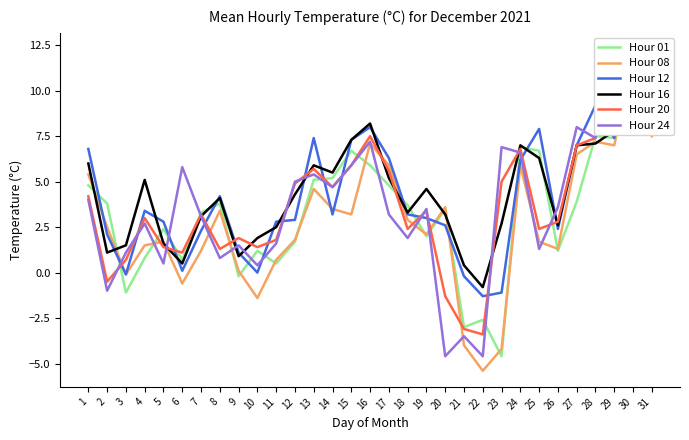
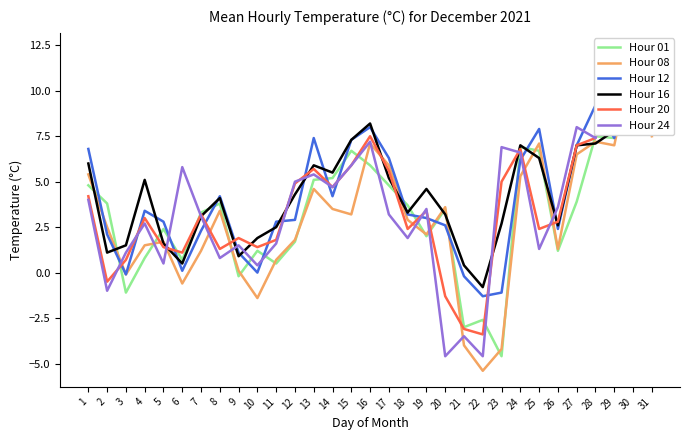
  {
    "Hour 01": {
      "1": 4.8,
      "2": 3.8,
      "3": -1.1,
      "4": 0.8,
      "5": 2.4,
      "6": 0.7,
      "8": 3.8,
      "9": -0.2,
      "10": 1.2,
      "11": 0.5,
      "13": 5.1,
      "14": 5.2,
      "15": 6.7,
      "16": 5.9,
      "17": 4.8,
      "18": 3.7,
      "22": -2.6,
      "23": -4.6,
      "25": 6.7,
      "27": 3.9
    },
    "Hour 08": {
      "1": 5.4,
      "2": 2.5,
      "4": 1.5,
      "6": -0.6,
      "7": 1.2,
      "8": 3.4,
      "9": 0.1,
      "10": -1.4,
      "11": 0.7,
      "13": 4.6,
      "14": 3.5,
      "15": 3.2,
      "17": 5.9,
      "18": 2.9,
      "21": -4.0,
      "22": -5.4,
      "23": -4.2,
-     "24": 5.9,
-     "25": 1.7,
+     "24": 5.3,
+     "25": 7.1,
      "27": 6.5,
      "29": 7.0,
      "31": 7.5
    },
    "Hour 12": {
      "1": 6.8,
      "2": 2.1,
      "4": 3.4,
      "5": 2.8,
      "6": 0.1,
      "7": 2.3,
      "9": 1.1,
      "10": 0.0,
      "11": 2.8,
      "12": 2.9,
      "13": 7.4,
-     "14": 3.2,
+     "14": 4.2,
      "16": 8.0,
      "17": 6.3,
      "19": 3.0,
      "20": 2.6,
      "21": -0.2,
      "22": -1.3,
      "23": -1.1,
      "24": 6.2,
      "25": 7.9,
      "26": 2.4
    },
    "Hour 16": {
      "1": 6.0,
      "2": 1.1,
      "3": 1.5,
      "4": 5.1,
      "6": 0.5,
      "9": 0.9,
      "10": 1.9,
      "11": 2.5,
      "12": 4.3,
      "13": 5.9,
      "14": 5.5,
      "16": 8.2,
      "17": 5.2,
      "19": 4.6,
      "20": 3.2,
      "21": 0.4,
      "22": -0.8,
      "23": 2.7,
      "25": 6.3,
      "26": 2.6
    },
    "Hour 20": {
      "1": 4.2,
      "2": -0.5,
      "3": 0.7,
      "4": 3.0,
      "5": 1.4,
      "6": 1.1,
      "8": 1.3,
      "9": 1.9,
      "10": 1.4,
      "11": 1.8,
      "13": 5.7,
      "16": 7.5,
      "17": 5.6,
      "18": 2.4,
      "20": -1.3,
      "22": -3.4,
      "23": 5.0,
      "25": 2.4,
      "26": 2.8
    },
    "Hour 24": {
      "1": 4.0,
      "2": -1.0,
      "3": 1.1,
      "4": 2.7,
      "5": 0.5,
      "6": 5.8,
      "8": 0.8,
      "9": 1.5,
      "10": 0.4,
      "11": 1.6,
      "13": 5.4,
      "17": 3.2,
      "18": 1.9,
      "20": -4.6,
      "21": -3.5,
      "22": -4.6,
      "23": 6.9,
      "24": 6.6,
      "25": 1.3,
      "26": 3.6,
      "27": 8.0
    }
  }
